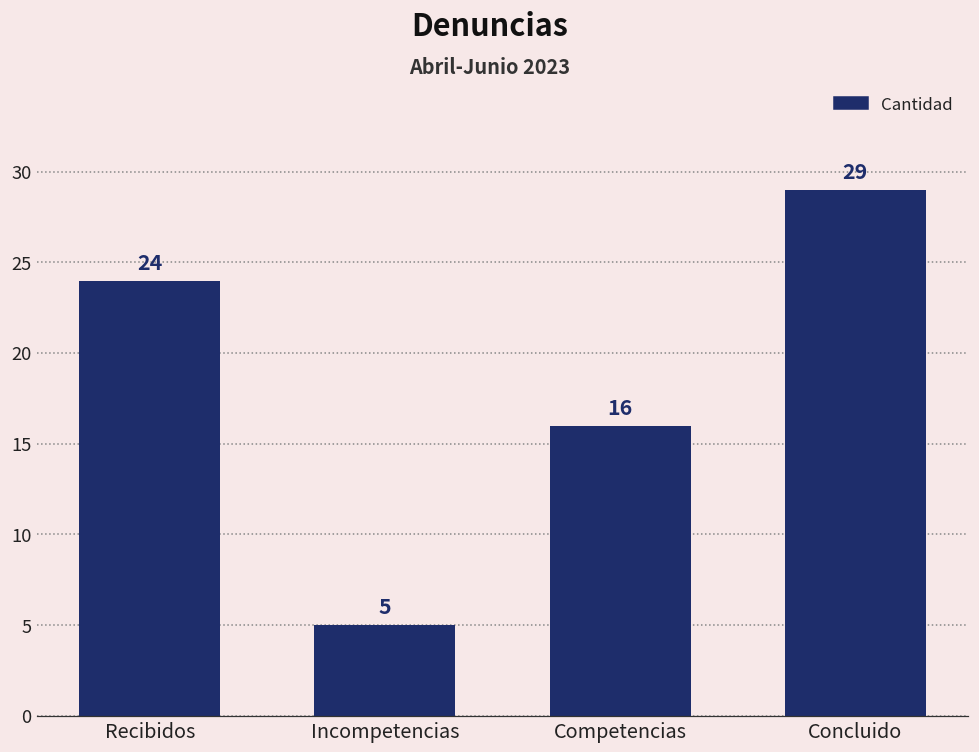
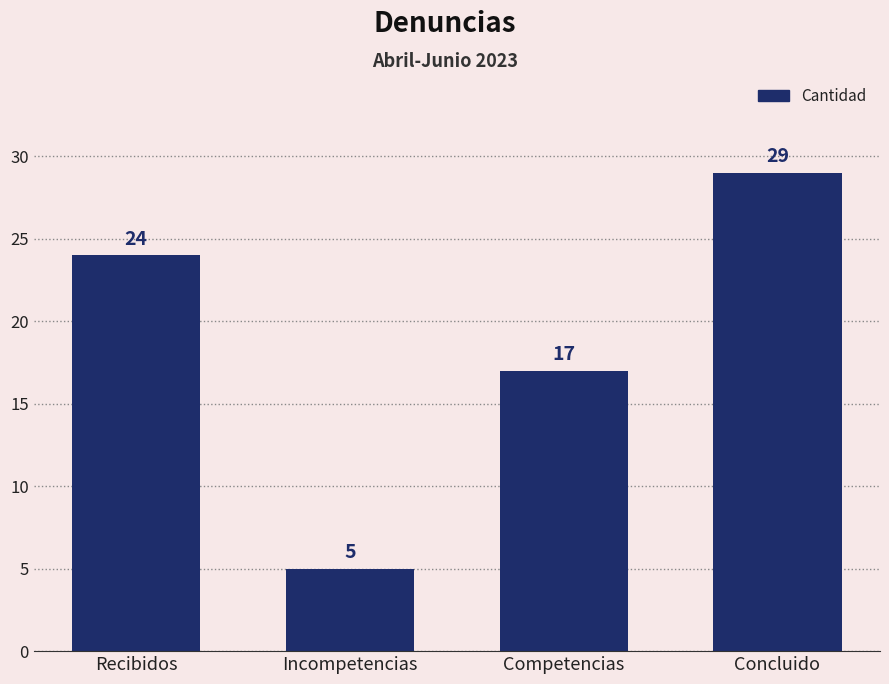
  {
    "Recibidos": 24,
    "Incompetencias": 5,
-   "Competencias": 16,
+   "Competencias": 17,
    "Concluido": 29
  }
